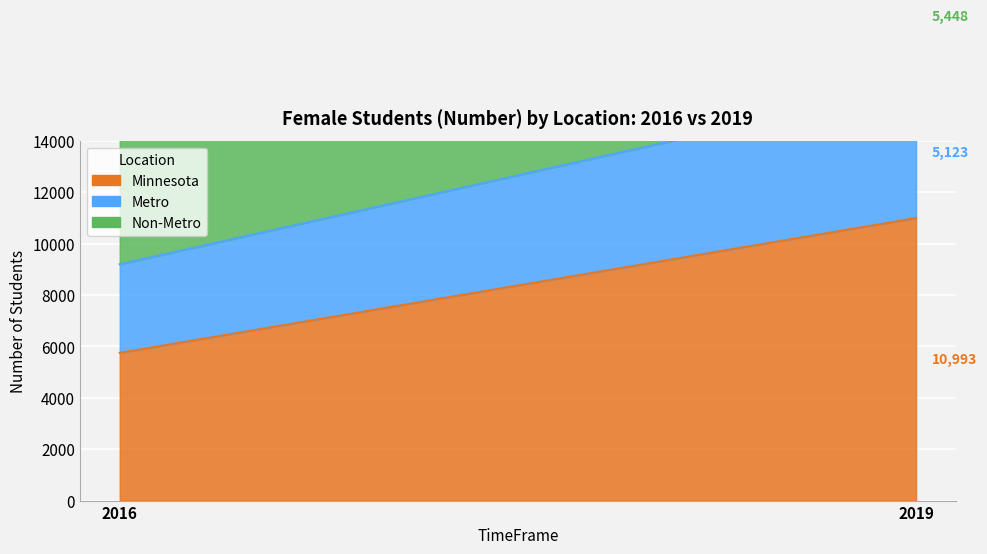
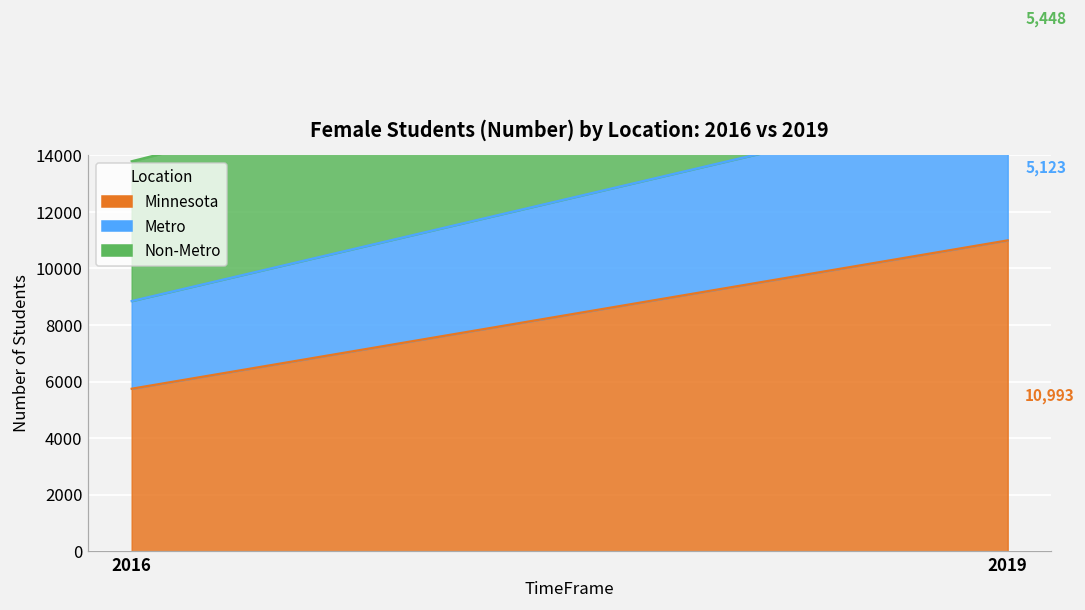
  {
    "Minnesota": {
      "2016": 5700,
      "2019": 11000
    },
    "Metro": {
-     "2016": 3400
+     "2016": 3100
    }
  }
